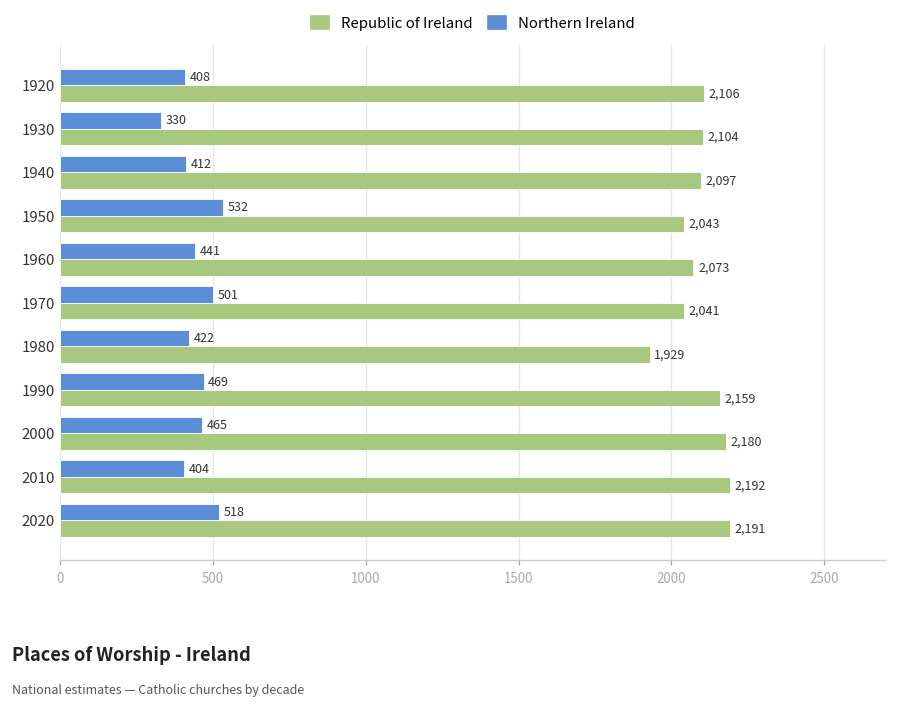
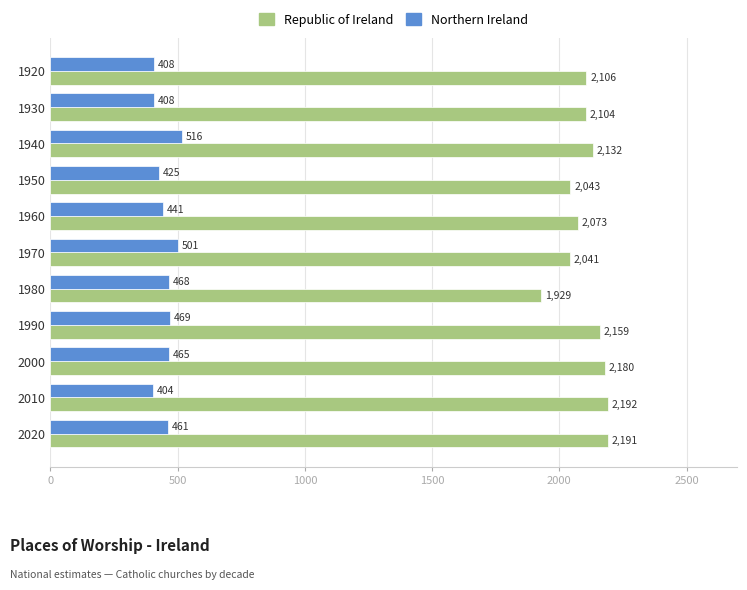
  {
    "Republic of Ireland": {
      "1920": "2,106",
      "1930": "2,104",
-     "1940": "2,097",
+     "1940": "2,132",
      "1950": "2,043",
      "1960": "2,073",
      "1970": "2,041",
      "1980": "1,929",
      "1990": "2,159",
      "2000": "2,180",
      "2010": "2,192",
      "2020": "2,191"
    },
    "Northern Ireland": {
      "1920": "408",
-     "1930": "330",
-     "1940": "412",
-     "1950": "532",
+     "1930": "408",
+     "1940": "516",
+     "1950": "425",
      "1960": "441",
      "1970": "501",
-     "1980": "422",
+     "1980": "468",
      "1990": "469",
      "2000": "465",
      "2010": "404",
-     "2020": "518"
+     "2020": "461"
    }
  }
